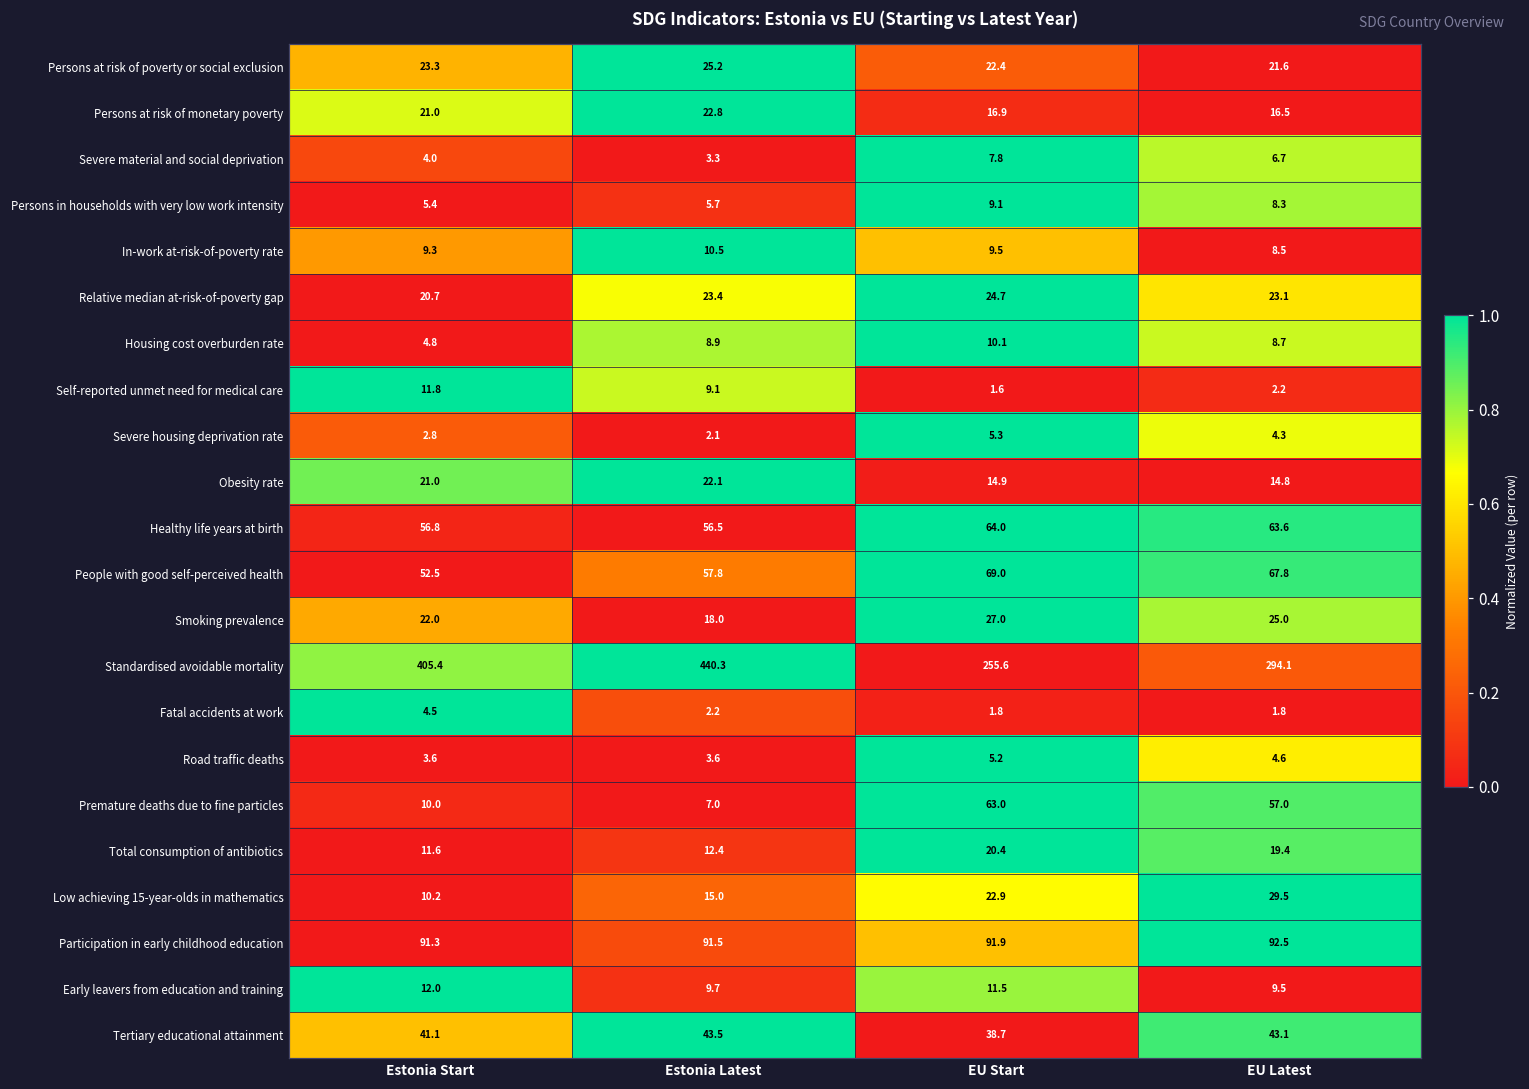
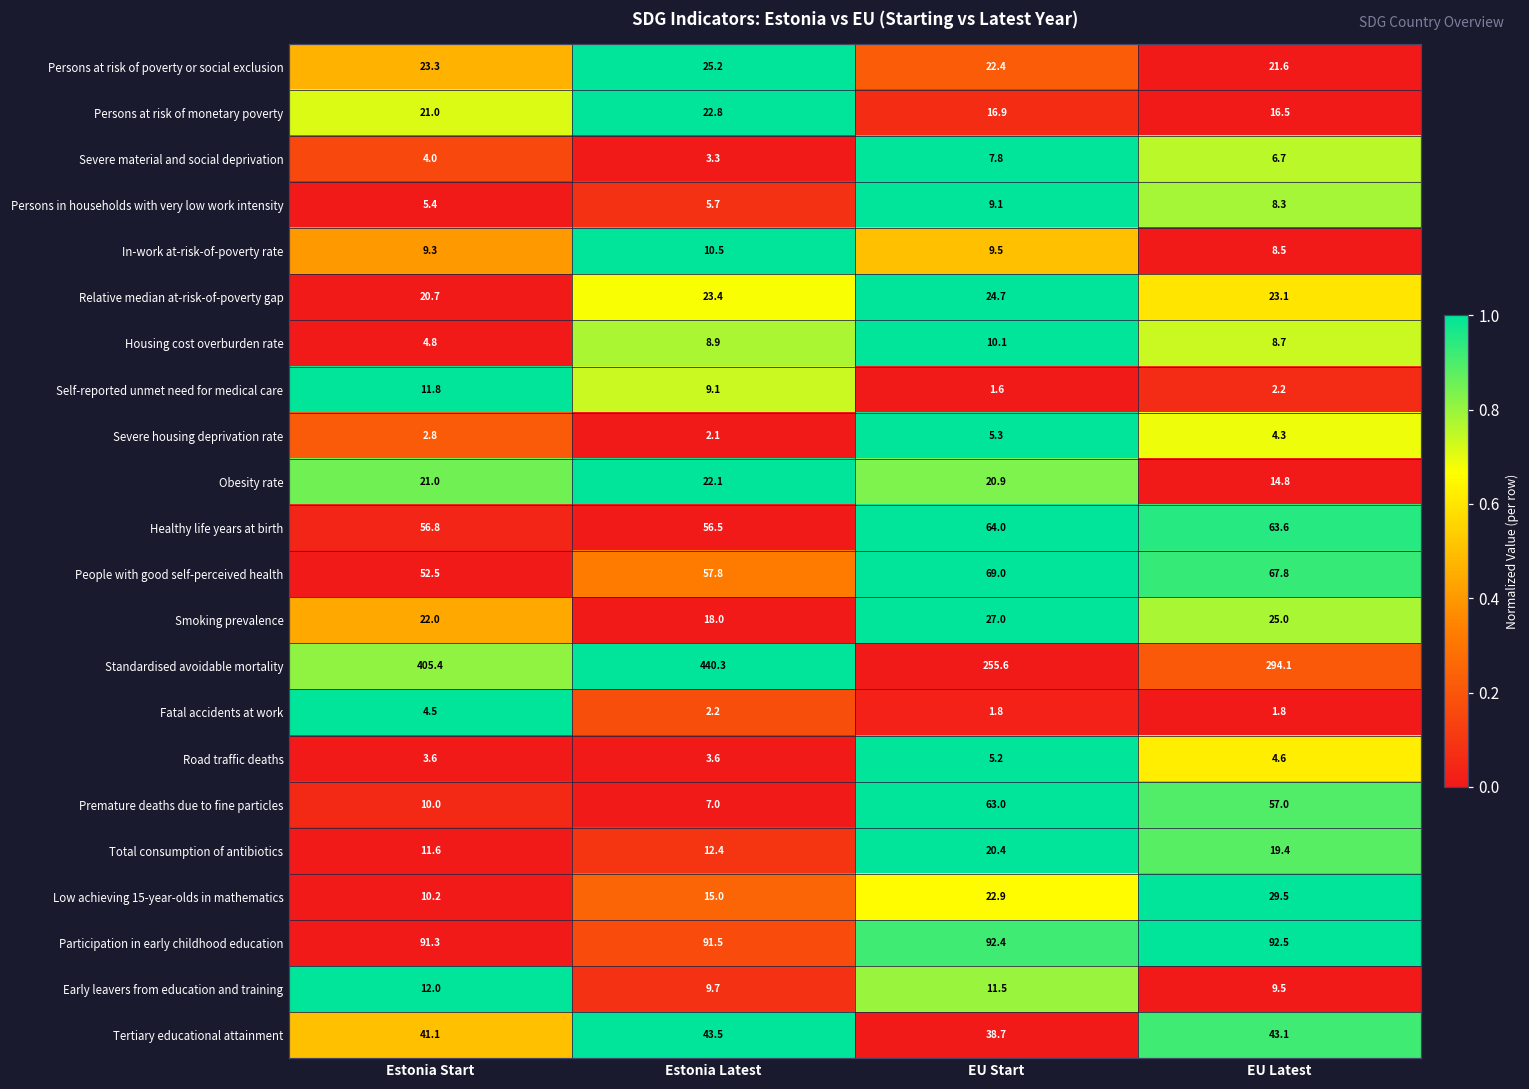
  {
    "Persons at risk of poverty or social exclusion": {
      "Estonia Start": 23.3,
      "Estonia Latest": 25.2,
      "EU Start": 22.4,
      "EU Latest": 21.6
    },
    "Persons at risk of monetary poverty": {
      "Estonia Start": 21.0,
      "Estonia Latest": 22.8,
      "EU Start": 16.9,
      "EU Latest": 16.5
    },
    "Severe material and social deprivation": {
      "Estonia Start": 4.0,
      "Estonia Latest": 3.3,
      "EU Start": 7.8,
      "EU Latest": 6.7
    },
    "Persons in households with very low work intensity": {
      "Estonia Start": 5.4,
      "Estonia Latest": 5.7,
      "EU Start": 9.1,
      "EU Latest": 8.3
    },
    "In-work at-risk-of-poverty rate": {
      "Estonia Start": 9.3,
      "Estonia Latest": 10.5,
      "EU Start": 9.5,
      "EU Latest": 8.5
    },
    "Relative median at-risk-of-poverty gap": {
      "Estonia Start": 20.7,
      "Estonia Latest": 23.4,
      "EU Start": 24.7,
      "EU Latest": 23.1
    },
    "Housing cost overburden rate": {
      "Estonia Start": 4.8,
      "Estonia Latest": 8.9,
      "EU Start": 10.1,
      "EU Latest": 8.7
    },
    "Self-reported unmet need for medical care": {
      "Estonia Start": 11.8,
      "Estonia Latest": 9.1,
      "EU Start": 1.6,
      "EU Latest": 2.2
    },
    "Severe housing deprivation rate": {
      "Estonia Start": 2.8,
      "Estonia Latest": 2.1,
      "EU Start": 5.3,
      "EU Latest": 4.3
    },
    "Obesity rate": {
      "Estonia Start": 21.0,
      "Estonia Latest": 22.1,
-     "EU Start": 14.9,
+     "EU Start": 20.9,
      "EU Latest": 14.8
    },
    "Healthy life years at birth": {
      "Estonia Start": 56.8,
      "Estonia Latest": 56.5,
      "EU Start": 64.0,
      "EU Latest": 63.6
    },
    "People with good self-perceived health": {
      "Estonia Start": 52.5,
      "Estonia Latest": 57.8,
      "EU Start": 69.0,
      "EU Latest": 67.8
    },
    "Smoking prevalence": {
      "Estonia Start": 22.0,
      "Estonia Latest": 18.0,
      "EU Start": 27.0,
      "EU Latest": 25.0
    },
    "Standardised avoidable mortality": {
      "Estonia Start": 405.4,
      "Estonia Latest": 440.3,
      "EU Start": 255.6,
      "EU Latest": 294.1
    },
    "Fatal accidents at work": {
      "Estonia Start": 4.5,
      "Estonia Latest": 2.2,
      "EU Start": 1.8,
      "EU Latest": 1.8
    },
    "Road traffic deaths": {
      "Estonia Start": 3.6,
      "Estonia Latest": 3.6,
      "EU Start": 5.2,
      "EU Latest": 4.6
    },
    "Premature deaths due to fine particles": {
      "Estonia Start": 10.0,
      "Estonia Latest": 7.0,
      "EU Start": 63.0,
      "EU Latest": 57.0
    },
    "Total consumption of antibiotics": {
      "Estonia Start": 11.6,
      "Estonia Latest": 12.4,
      "EU Start": 20.4,
      "EU Latest": 19.4
    },
    "Low achieving 15-year-olds in mathematics": {
      "Estonia Start": 10.2,
      "Estonia Latest": 15.0,
      "EU Start": 22.9,
      "EU Latest": 29.5
    },
    "Participation in early childhood education": {
      "Estonia Start": 91.3,
      "Estonia Latest": 91.5,
-     "EU Start": 91.9,
+     "EU Start": 92.4,
      "EU Latest": 92.5
    },
    "Early leavers from education and training": {
      "Estonia Start": 12.0,
      "Estonia Latest": 9.7,
      "EU Start": 11.5,
      "EU Latest": 9.5
    },
    "Tertiary educational attainment": {
      "Estonia Start": 41.1,
      "Estonia Latest": 43.5,
      "EU Start": 38.7,
      "EU Latest": 43.1
    }
  }
